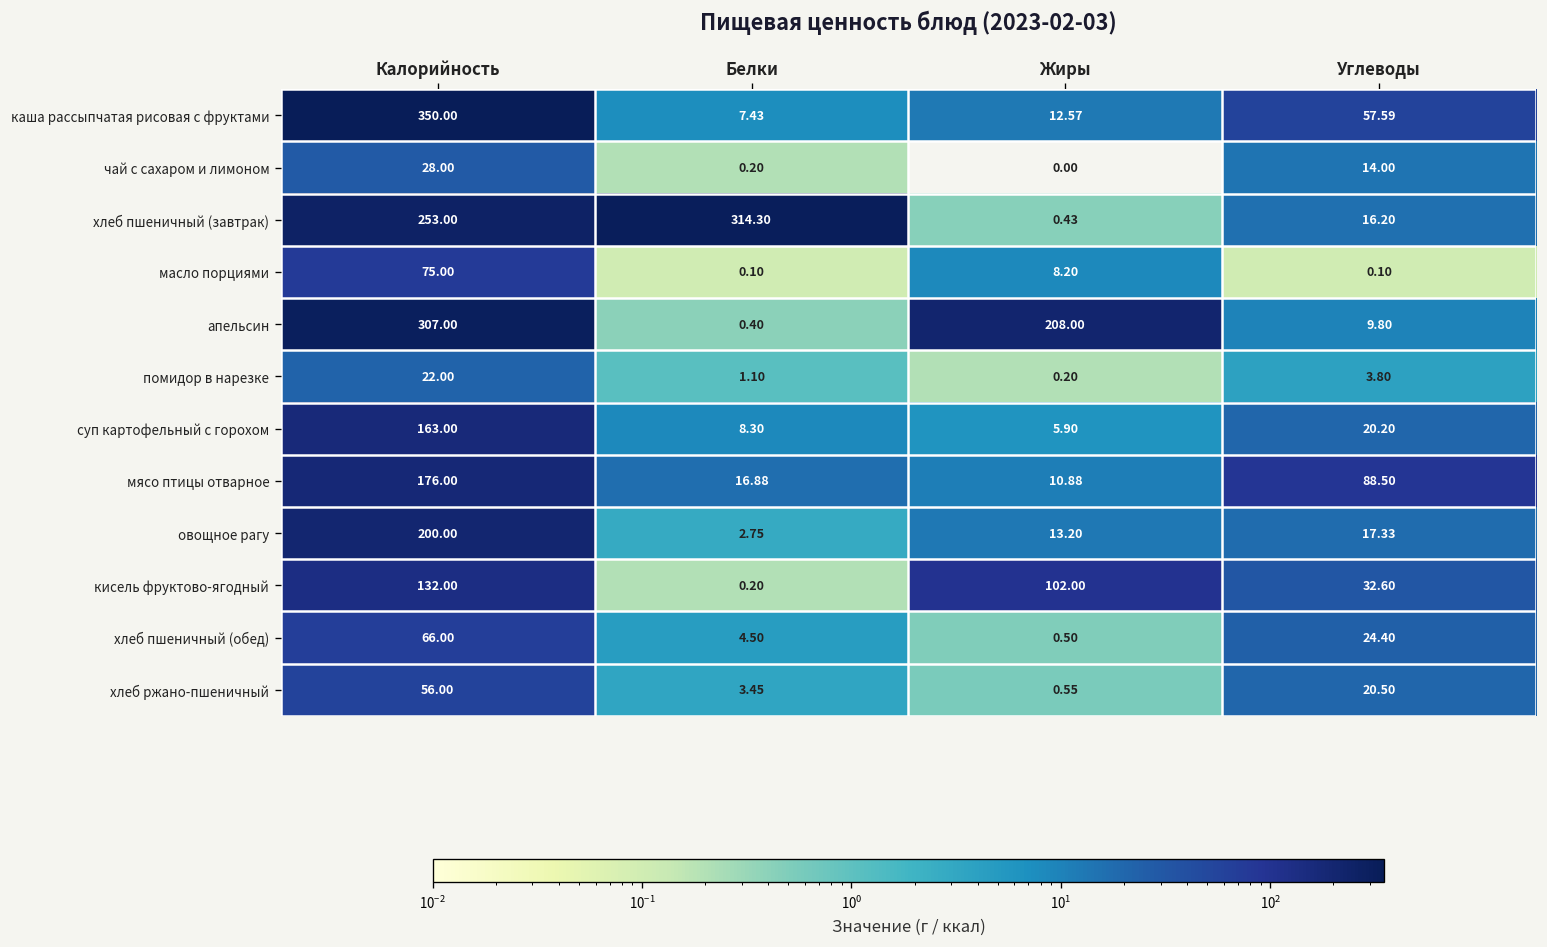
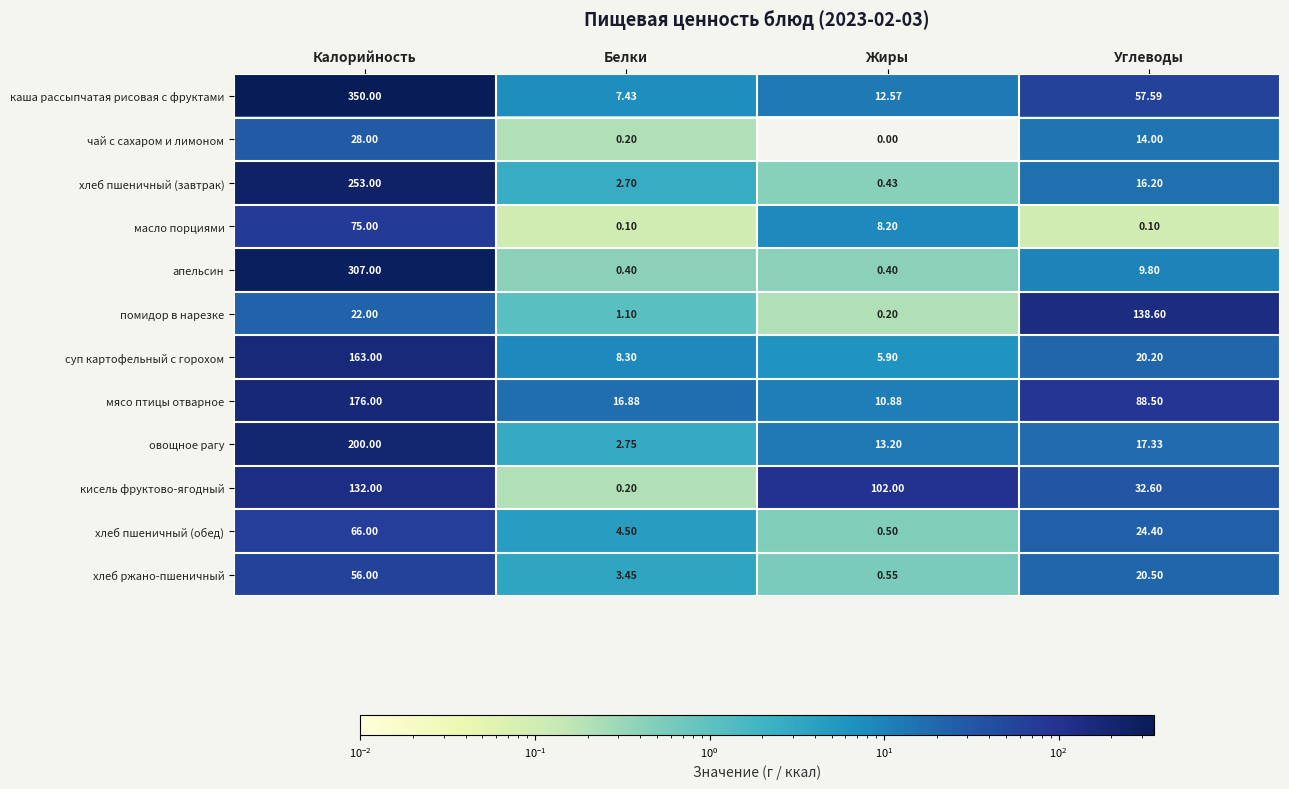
  {
    "каша рассыпчатая рисовая с фруктами": {
      "Калорийность": 350.00,
      "Белки": 7.43,
      "Жиры": 12.57,
      "Углеводы": 57.59
    },
    "чай с сахаром и лимоном": {
      "Калорийность": 28.00,
      "Белки": 0.20,
      "Жиры": 0.00,
      "Углеводы": 14.00
    },
    "хлеб пшеничный (завтрак)": {
      "Калорийность": 253.00,
-     "Белки": 314.30,
+     "Белки": 2.70,
      "Жиры": 0.43,
      "Углеводы": 16.20
    },
    "масло порциями": {
      "Калорийность": 75.00,
      "Белки": 0.10,
      "Жиры": 8.20,
      "Углеводы": 0.10
    },
    "апельсин": {
      "Калорийность": 307.00,
      "Белки": 0.40,
-     "Жиры": 208.00,
+     "Жиры": 0.40,
      "Углеводы": 9.80
    },
    "помидор в нарезке": {
      "Калорийность": 22.00,
      "Белки": 1.10,
      "Жиры": 0.20,
-     "Углеводы": 3.80
+     "Углеводы": 138.60
    },
    "суп картофельный с горохом": {
      "Калорийность": 163.00,
      "Белки": 8.30,
      "Жиры": 5.90,
      "Углеводы": 20.20
    },
    "мясо птицы отварное": {
      "Калорийность": 176.00,
      "Белки": 16.88,
      "Жиры": 10.88,
      "Углеводы": 88.50
    },
    "овощное рагу": {
      "Калорийность": 200.00,
      "Белки": 2.75,
      "Жиры": 13.20,
      "Углеводы": 17.33
    },
    "кисель фруктово-ягодный": {
      "Калорийность": 132.00,
      "Белки": 0.20,
      "Жиры": 102.00,
      "Углеводы": 32.60
    },
    "хлеб пшеничный (обед)": {
      "Калорийность": 66.00,
      "Белки": 4.50,
      "Жиры": 0.50,
      "Углеводы": 24.40
    },
    "хлеб ржано-пшеничный": {
      "Калорийность": 56.00,
      "Белки": 3.45,
      "Жиры": 0.55,
      "Углеводы": 20.50
    }
  }
